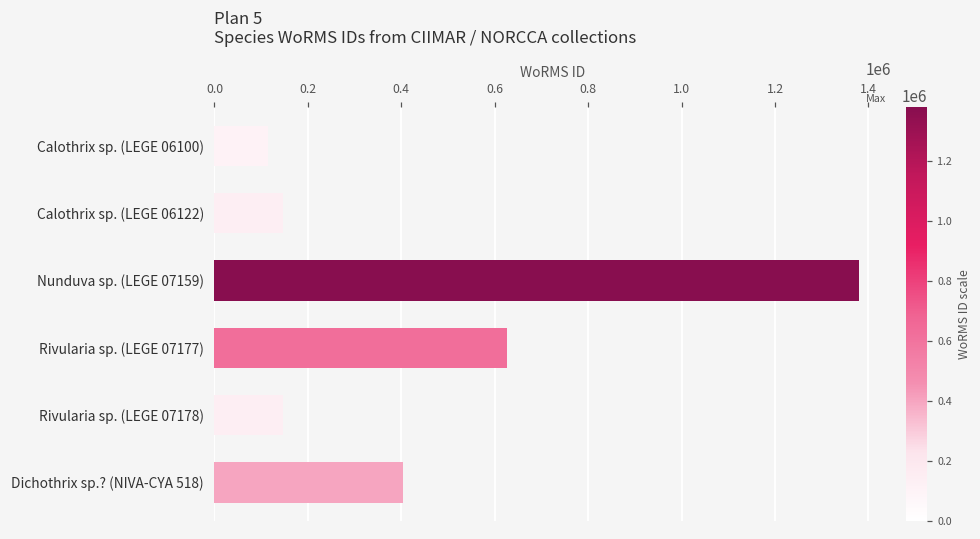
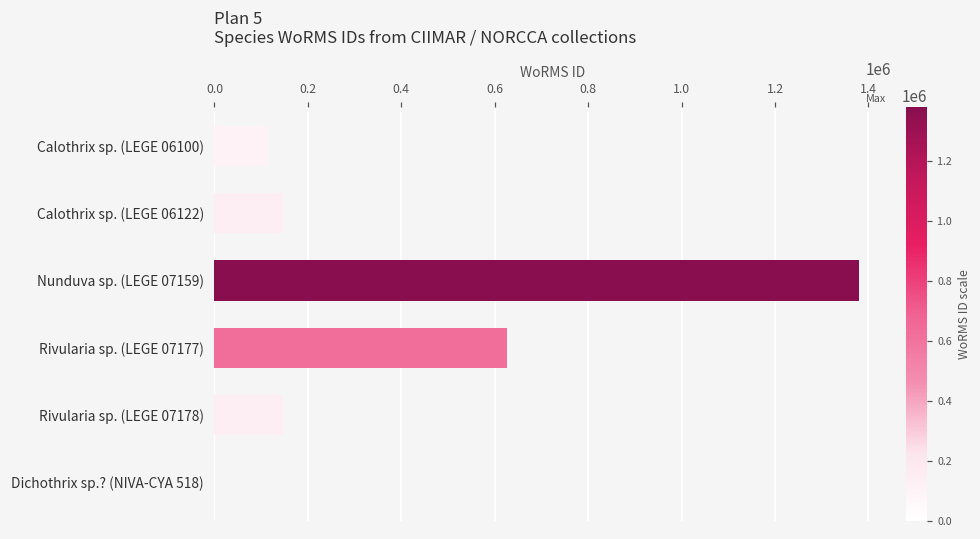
  {
    "Calothrix sp. (LEGE 06100)": 110000,
    "Calothrix sp. (LEGE 06122)": 150000,
    "Nunduva sp. (LEGE 07159)": 1380000,
    "Rivularia sp. (LEGE 07177)": 630000,
    "Rivularia sp. (LEGE 07178)": 150000,
-   "Dichothrix sp.? (NIVA-CYA 518)": 400000
+   "Dichothrix sp.? (NIVA-CYA 518)": 0
  }
